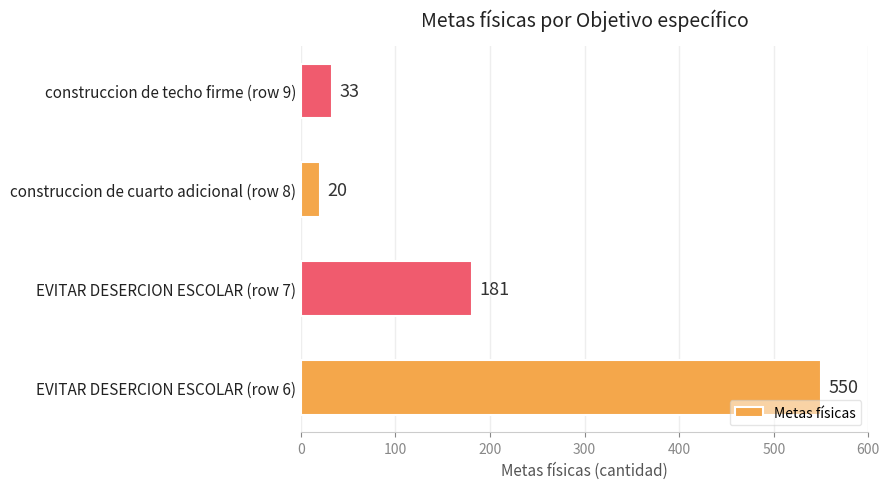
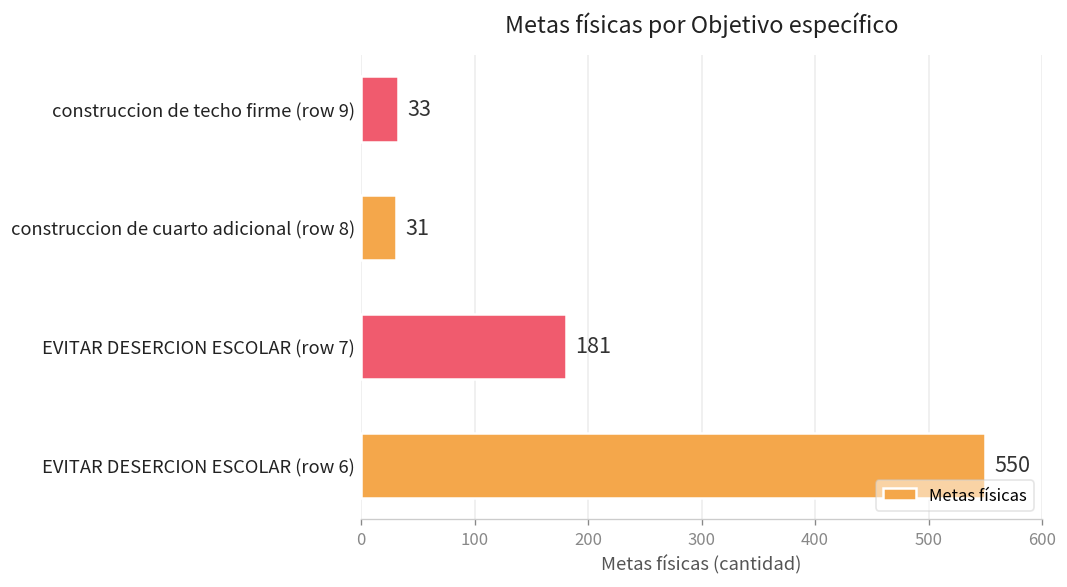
  {
    "construccion de techo firme (row 9)": 33,
-   "construccion de cuarto adicional (row 8)": 20,
+   "construccion de cuarto adicional (row 8)": 31,
    "EVITAR DESERCION ESCOLAR (row 7)": 181,
    "EVITAR DESERCION ESCOLAR (row 6)": 550
  }
